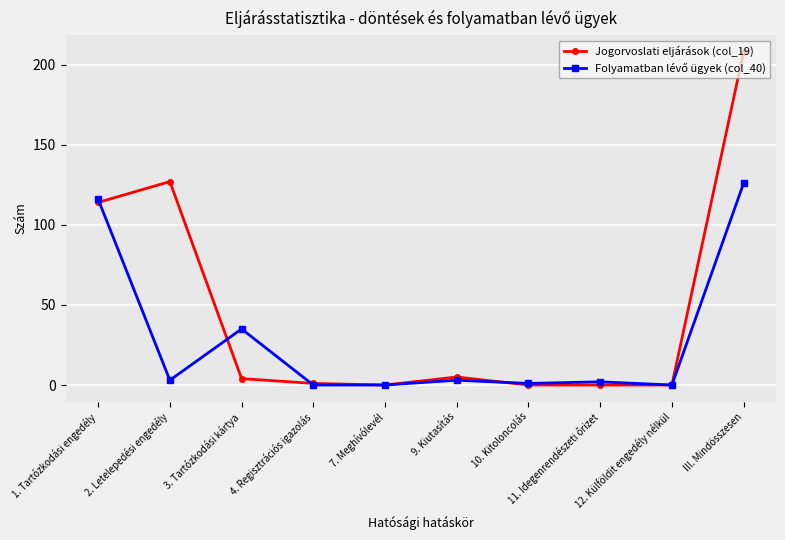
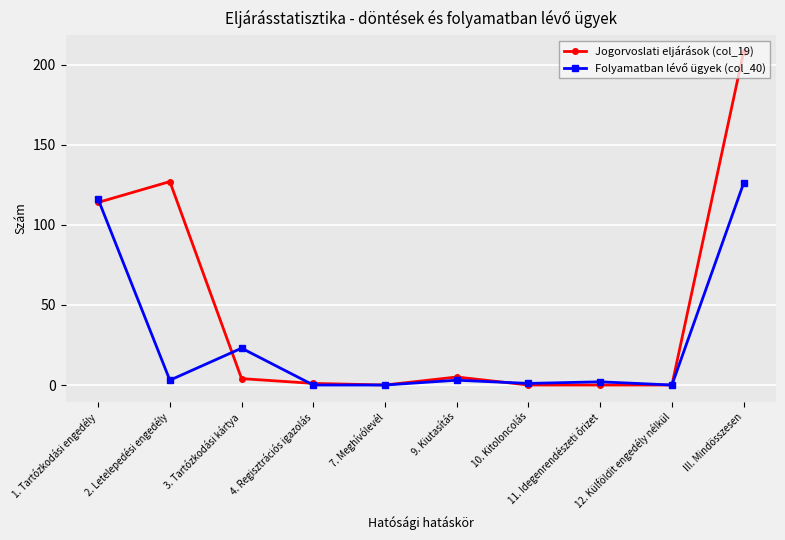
  {
    "Jogorvoslati eljárások (col_19)": {
      "1. Tartózkodási engedély": 114,
      "2. Letelepedési engedély": 127,
      "3. Tartózkodási kártya": 4,
      "9. Kiutasítás": 5,
      "11. Idegenrendészeti őrizet": 0
    },
    "Folyamatban lévő ügyek (col_40)": {
      "1. Tartózkodási engedély": 116,
      "2. Letelepedési engedély": 3,
-     "3. Tartózkodási kártya": 35,
+     "3. Tartózkodási kártya": 23,
      "9. Kiutasítás": 3,
      "11. Idegenrendészeti őrizet": 2,
      "III. Mindösszesen": 126
    }
  }
